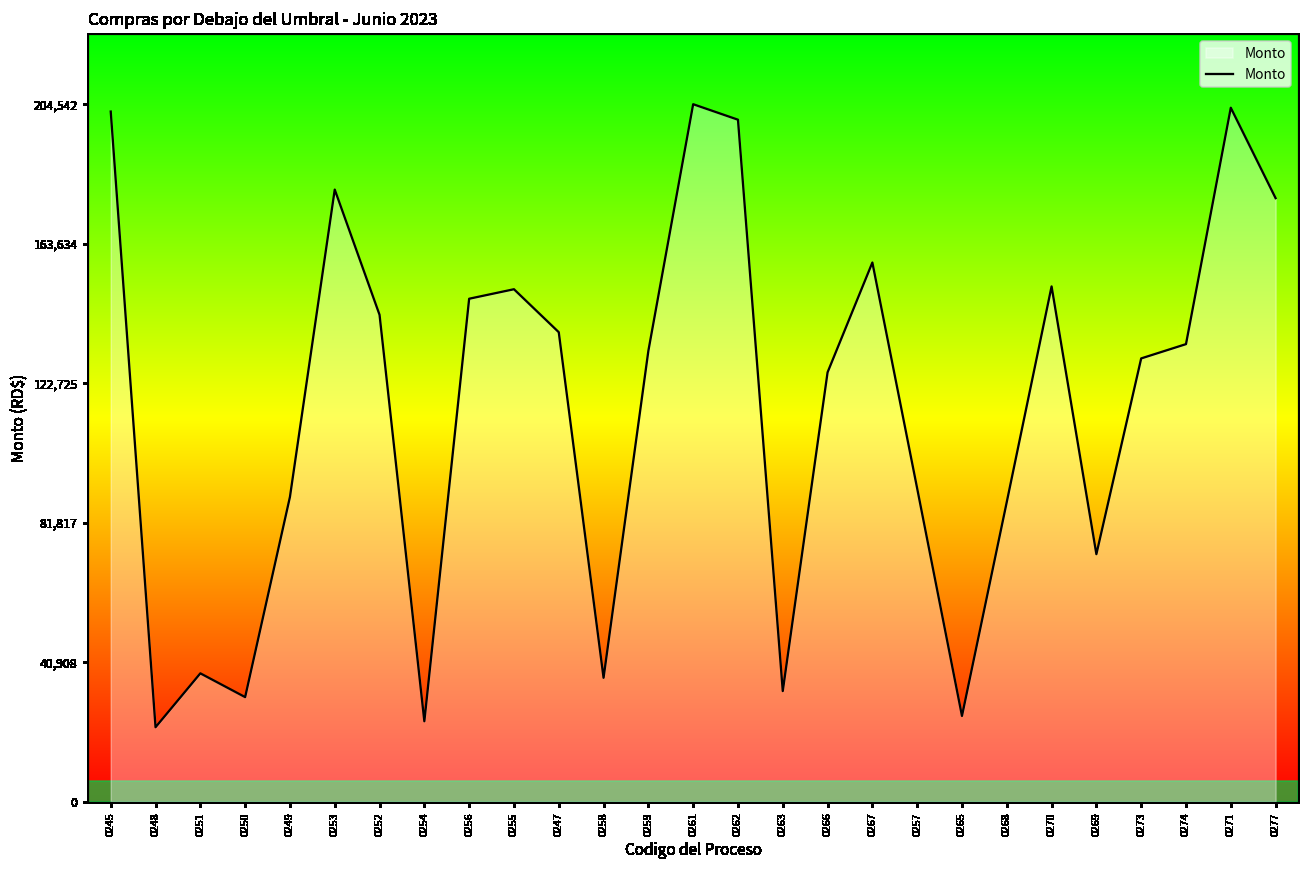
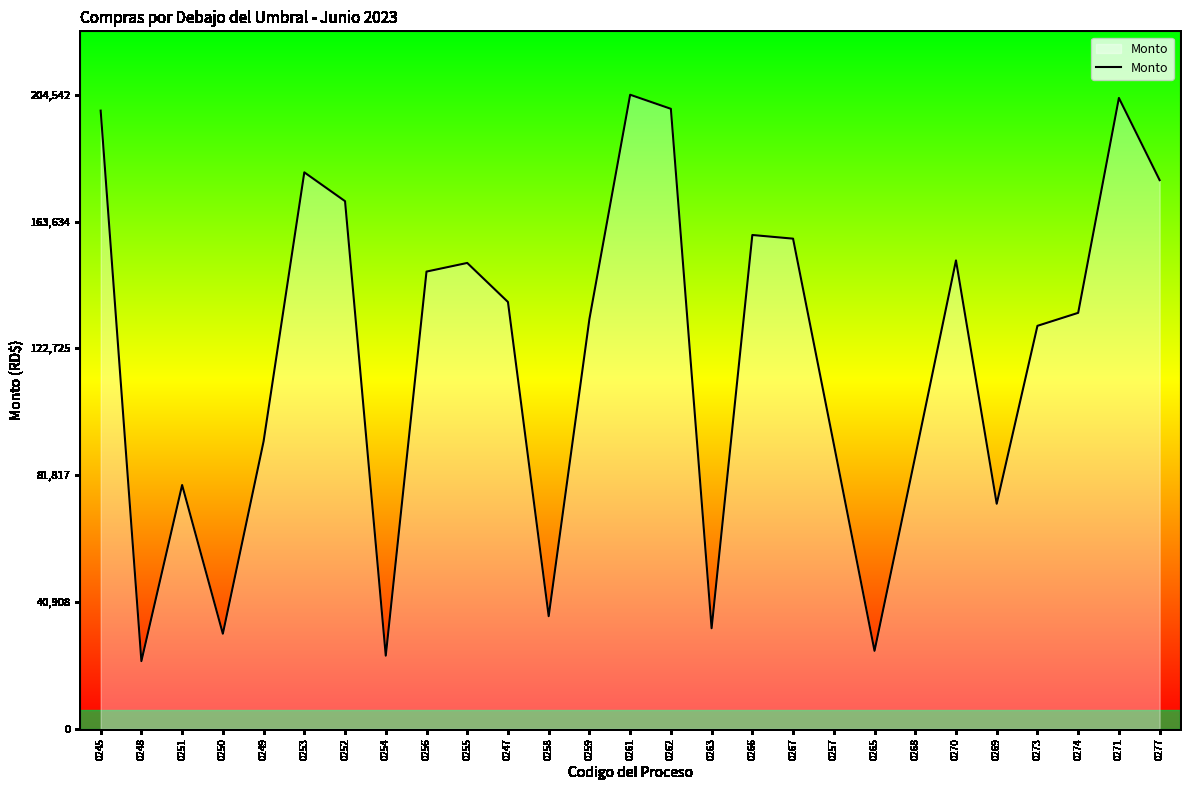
  {
-   "0245": "202,000",
+   "0245": "199,000",
    "0248": "22,000",
-   "0251": "38,000",
+   "0251": "79,000",
    "0250": "31,000",
-   "0249": "89,000",
+   "0249": "93,000",
    "0253": "180,000",
-   "0252": "143,000",
+   "0252": "170,000",
    "0254": "24,000",
    "0256": "148,000",
    "0255": "150,000",
    "0247": "138,000",
    "0258": "36,000",
    "0259": "132,000",
    "0261": "205,000",
    "0262": "200,000",
    "0263": "32,000",
-   "0266": "126,000",
+   "0266": "159,000",
    "0267": "158,000",
    "0257": "92,000",
    "0265": "25,000",
    "0268": "88,000",
    "0270": "151,000",
    "0269": "73,000",
    "0273": "130,000",
    "0274": "134,000",
    "0271": "204,000",
    "0277": "177,000"
  }
